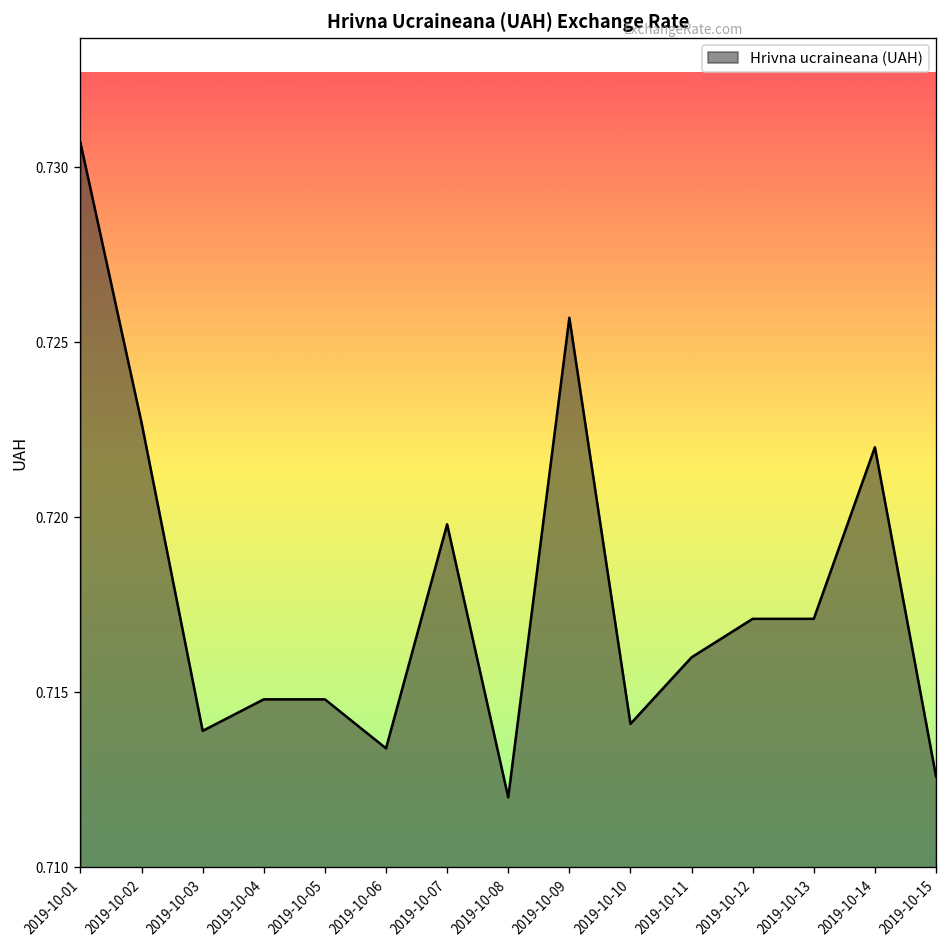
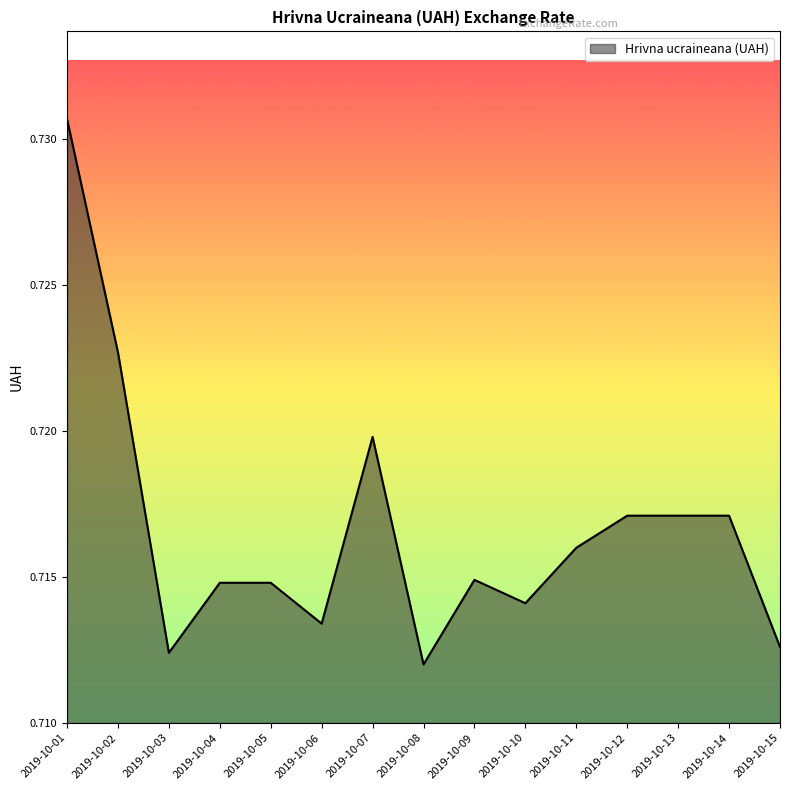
  {
    "2019-10-01": 0.7307,
    "2019-10-02": 0.7227,
-   "2019-10-03": 0.7139,
+   "2019-10-03": 0.7124,
    "2019-10-04": 0.7148,
    "2019-10-05": 0.7148,
    "2019-10-06": 0.7134,
    "2019-10-07": 0.7198,
    "2019-10-08": 0.7120,
-   "2019-10-09": 0.7257,
+   "2019-10-09": 0.7149,
    "2019-10-10": 0.7141,
    "2019-10-11": 0.7160,
    "2019-10-12": 0.7171,
    "2019-10-13": 0.7171,
-   "2019-10-14": 0.7220,
+   "2019-10-14": 0.7171,
    "2019-10-15": 0.7126
  }
